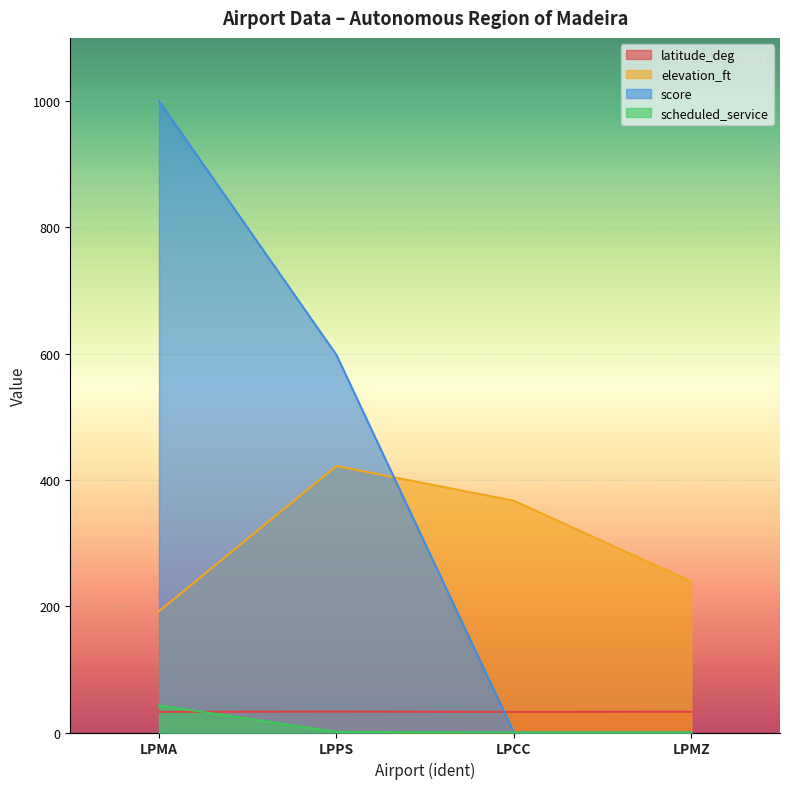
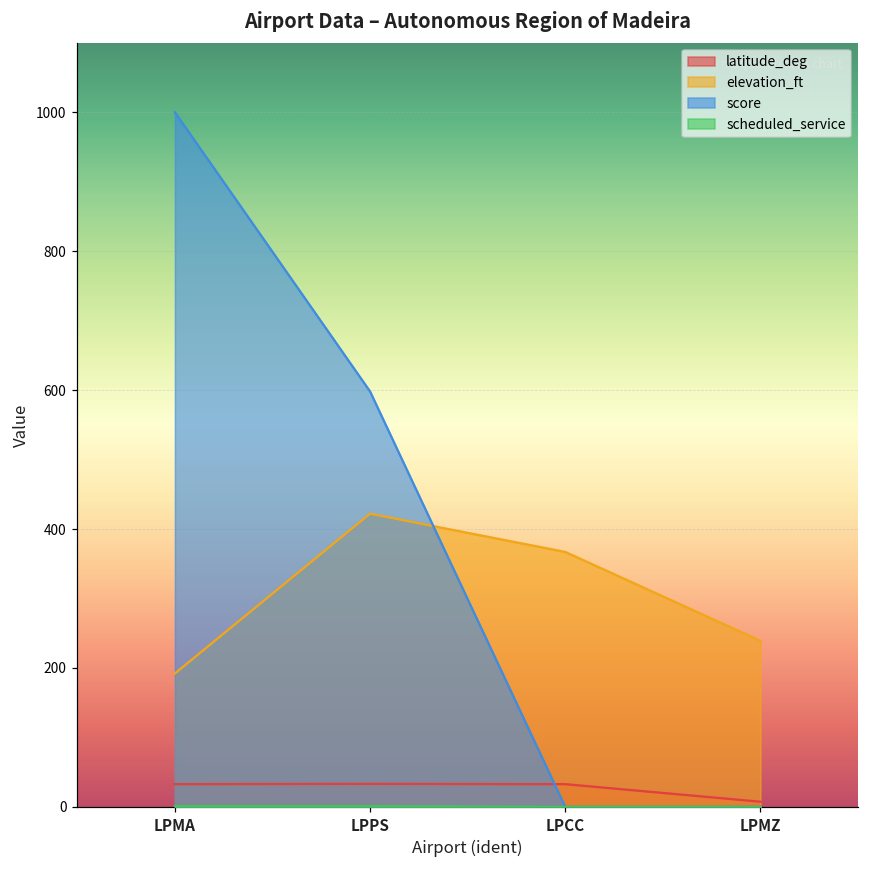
  {
    "latitude_deg": {
      "LPMA": 30,
      "LPPS": 30,
      "LPCC": 30,
-     "LPMZ": 30
+     "LPMZ": 10
    },
    "elevation_ft": {
      "LPMA": 190,
      "LPPS": 420,
      "LPCC": 370,
      "LPMZ": 240
    },
    "score": {
      "LPMA": 1000,
      "LPPS": 600
    },
    "scheduled_service": {
-     "LPMA": 40,
+     "LPMA": 0,
      "LPPS": 0
    }
  }
